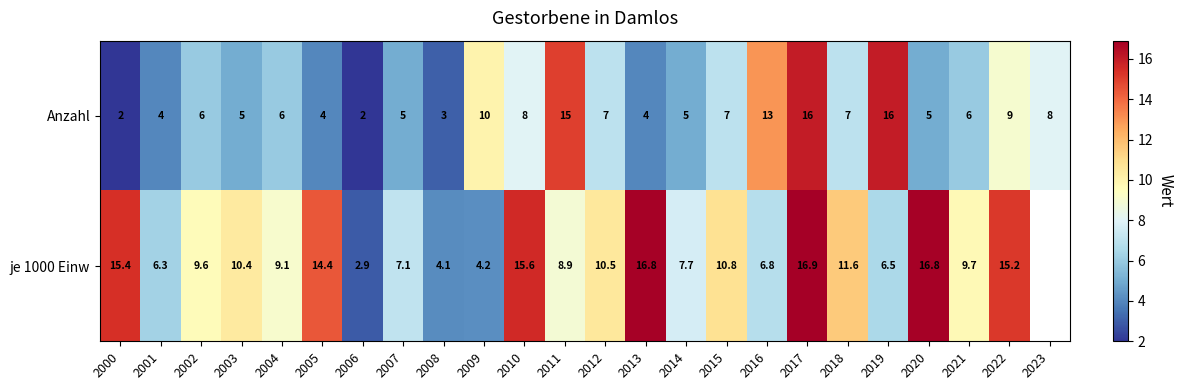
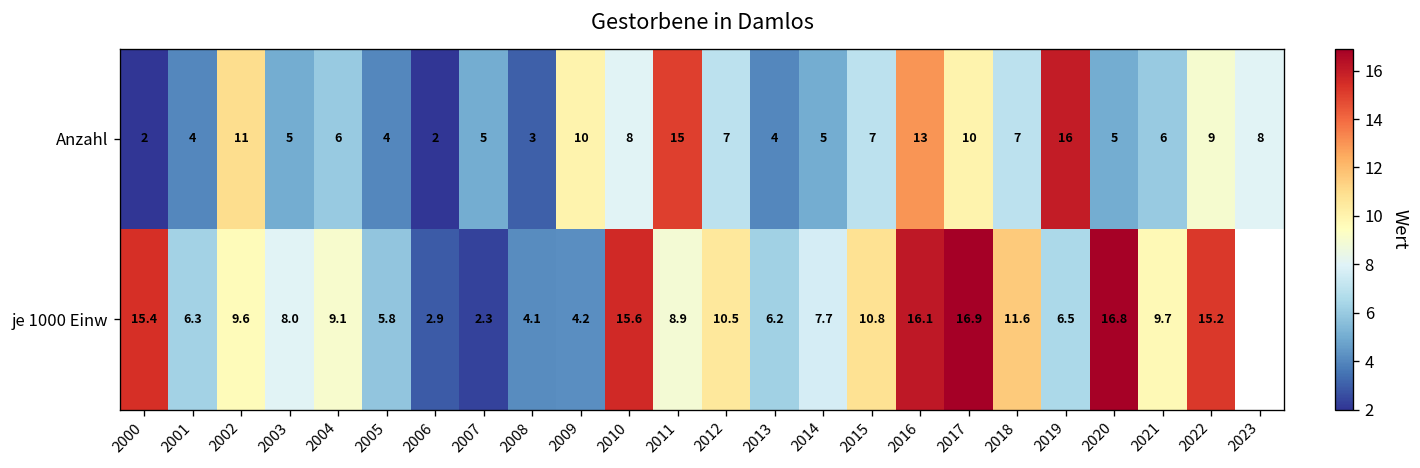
  {
    "Anzahl": {
      "2000": 2,
      "2001": 4,
-     "2002": 6,
+     "2002": 11,
      "2003": 5,
      "2004": 6,
      "2005": 4,
      "2006": 2,
      "2007": 5,
      "2008": 3,
      "2009": 10,
      "2010": 8,
      "2011": 15,
      "2012": 7,
      "2013": 4,
      "2014": 5,
      "2015": 7,
      "2016": 13,
-     "2017": 16,
+     "2017": 10,
      "2018": 7,
      "2019": 16,
      "2020": 5,
      "2021": 6,
      "2022": 9,
      "2023": 8
    },
    "je 1000 Einw": {
      "2000": 15.4,
      "2001": 6.3,
      "2002": 9.6,
-     "2003": 10.4,
+     "2003": 8.0,
      "2004": 9.1,
-     "2005": 14.4,
+     "2005": 5.8,
      "2006": 2.9,
-     "2007": 7.1,
+     "2007": 2.3,
      "2008": 4.1,
      "2009": 4.2,
      "2010": 15.6,
      "2011": 8.9,
      "2012": 10.5,
-     "2013": 16.8,
+     "2013": 6.2,
      "2014": 7.7,
      "2015": 10.8,
-     "2016": 6.8,
+     "2016": 16.1,
      "2017": 16.9,
      "2018": 11.6,
      "2019": 6.5,
      "2020": 16.8,
      "2021": 9.7,
      "2022": 15.2
    }
  }
